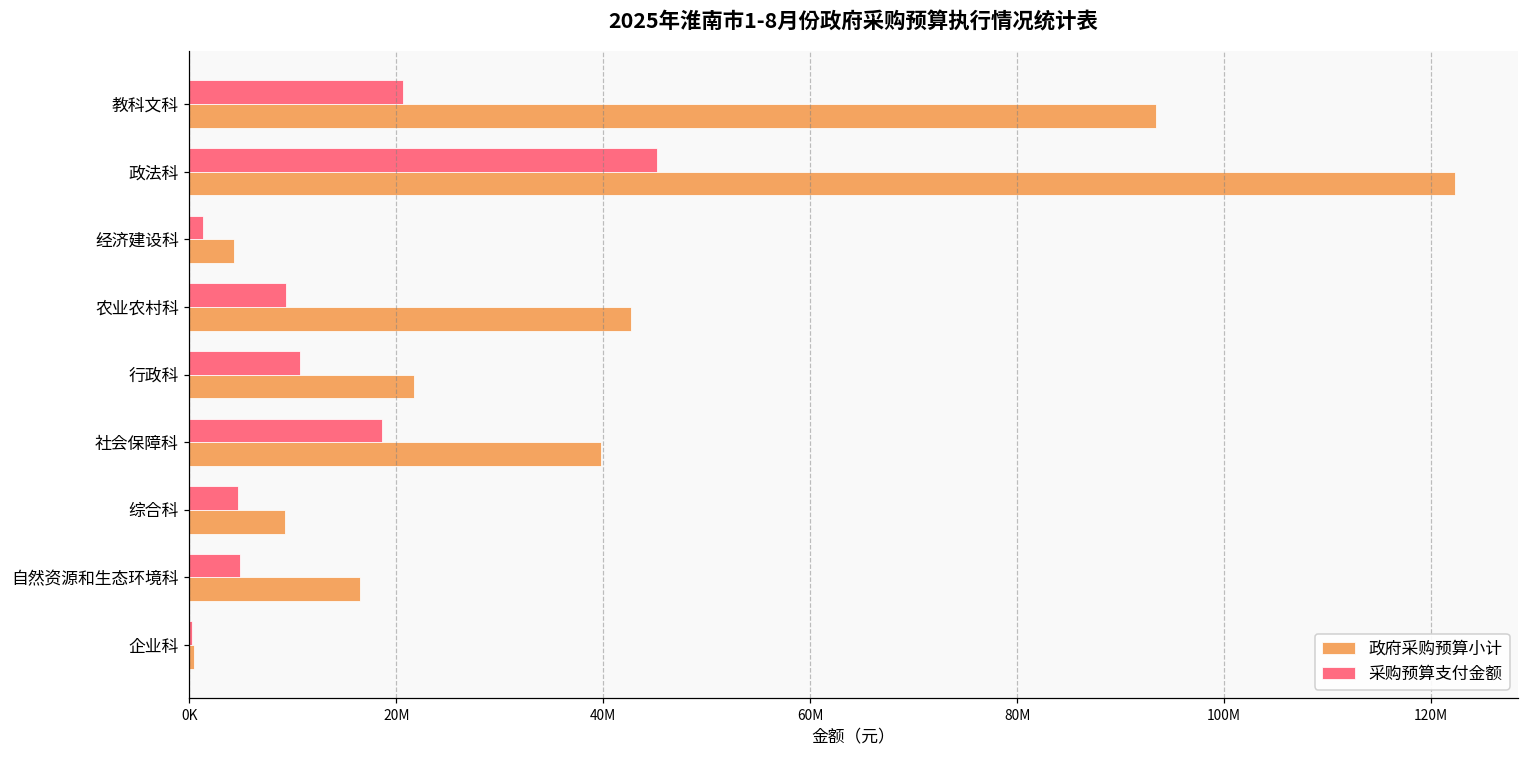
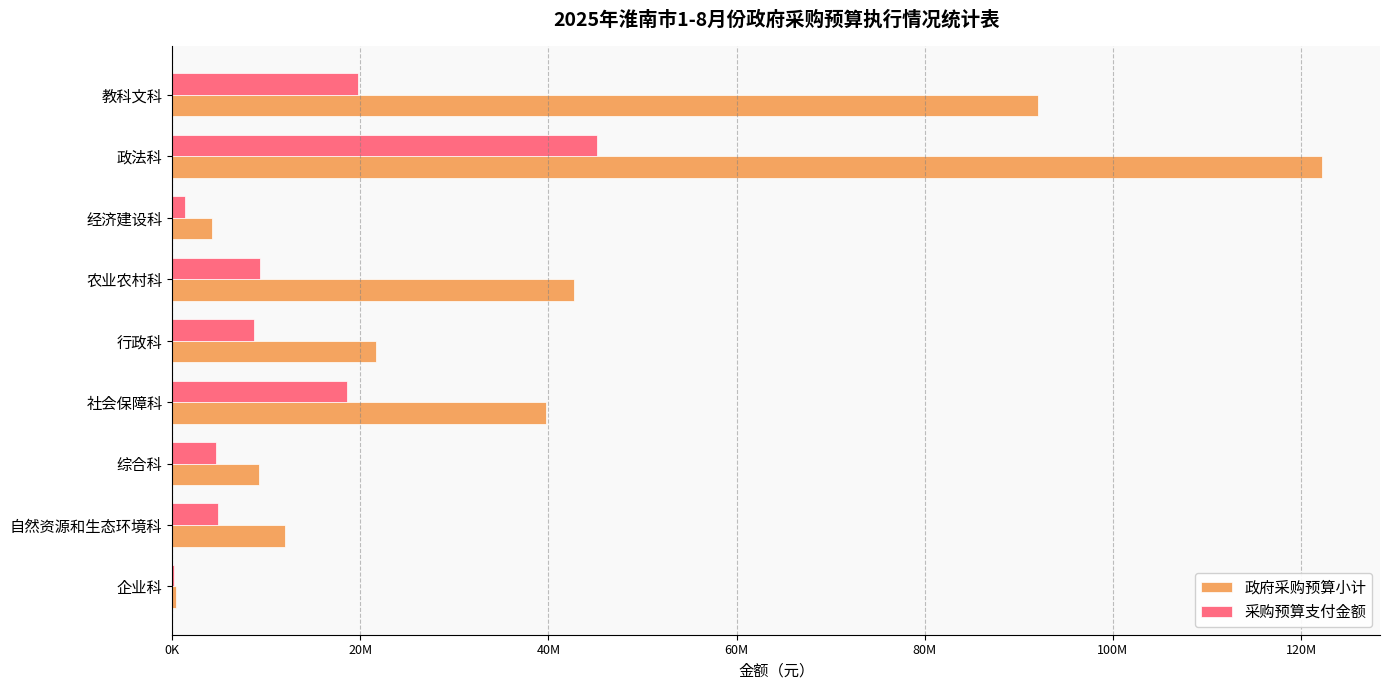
  {
    "政府采购预算小计": {
-     "教科文科": 93000000,
+     "教科文科": 92000000,
      "政法科": 122000000,
      "经济建设科": 4000000,
      "农业农村科": 43000000,
      "行政科": 22000000,
      "社会保障科": 40000000,
      "综合科": 9000000,
-     "自然资源和生态环境科": 17000000,
+     "自然资源和生态环境科": 12000000,
      "企业科": 0
    },
    "采购预算支付金额": {
-     "教科文科": 21000000,
+     "教科文科": 20000000,
      "政法科": 45000000,
      "经济建设科": 1000000,
      "农业农村科": 9000000,
-     "行政科": 11000000,
+     "行政科": 9000000,
      "社会保障科": 19000000,
      "综合科": 5000000,
      "自然资源和生态环境科": 5000000
    }
  }
